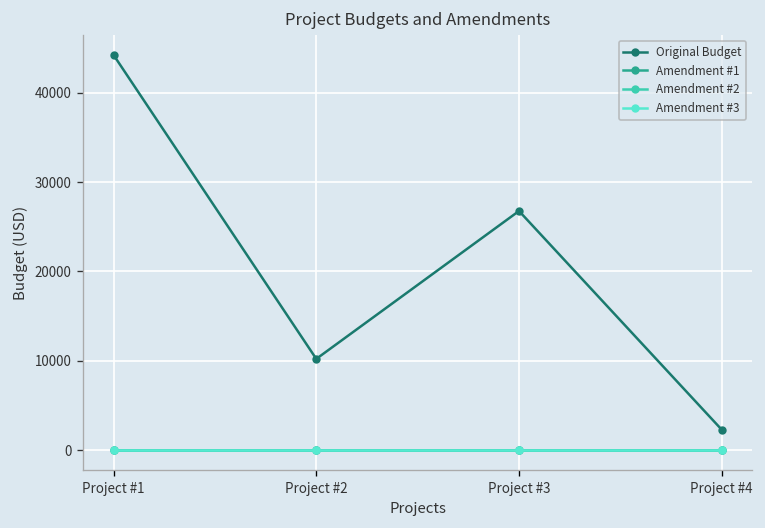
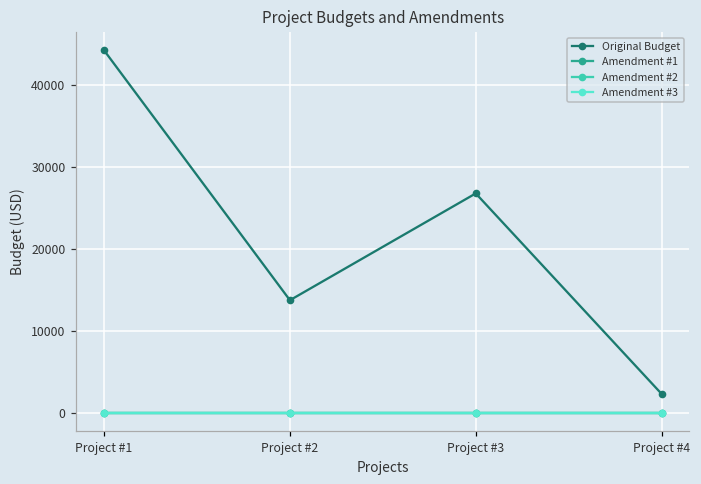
  {
    "Original Budget": {
      "Project #1": 44000,
-     "Project #2": 10000,
+     "Project #2": 14000,
      "Project #3": 27000,
      "Project #4": 2000
    },
    "Amendment #3": {
      "Project #1": 0,
      "Project #2": 0,
      "Project #3": 0,
      "Project #4": 0
    }
  }
